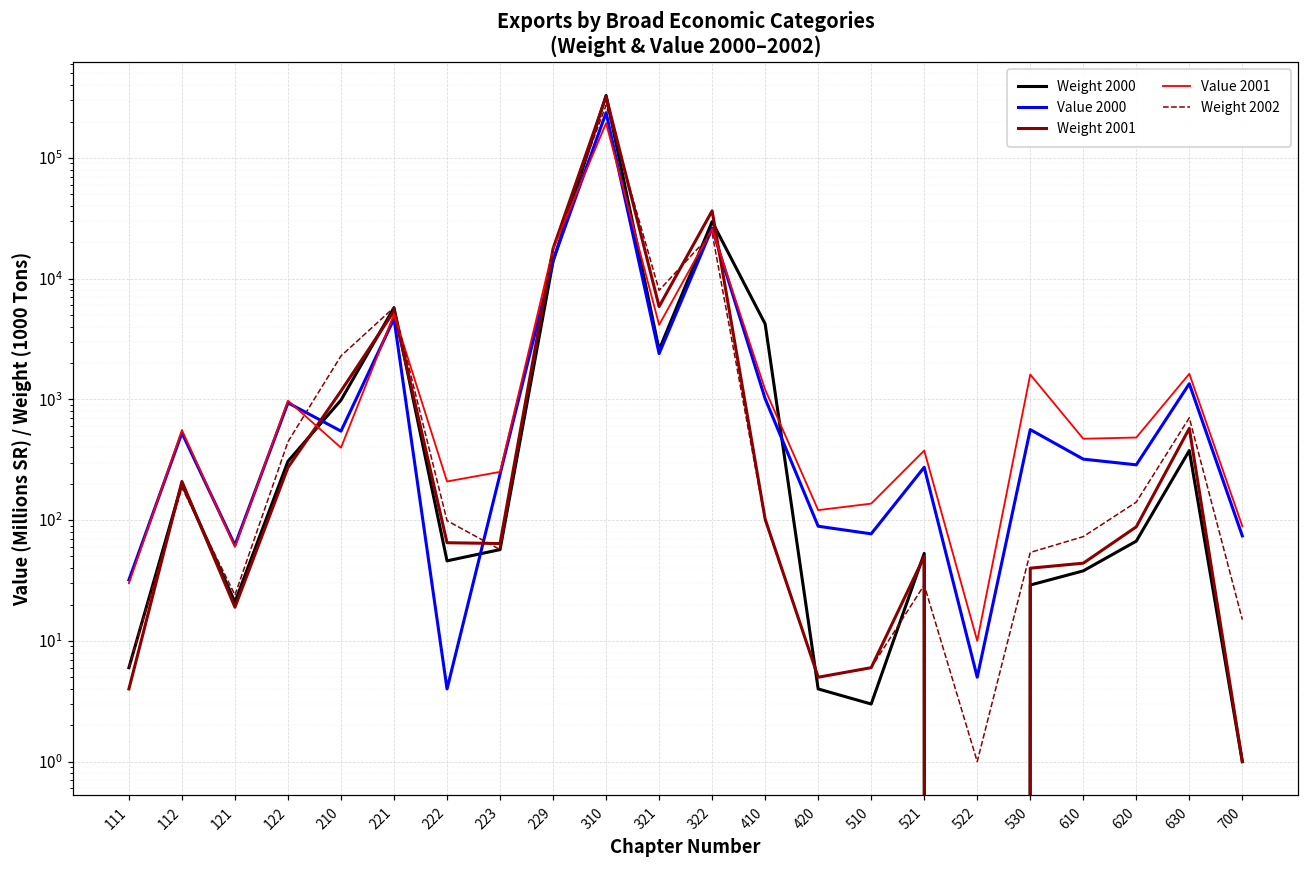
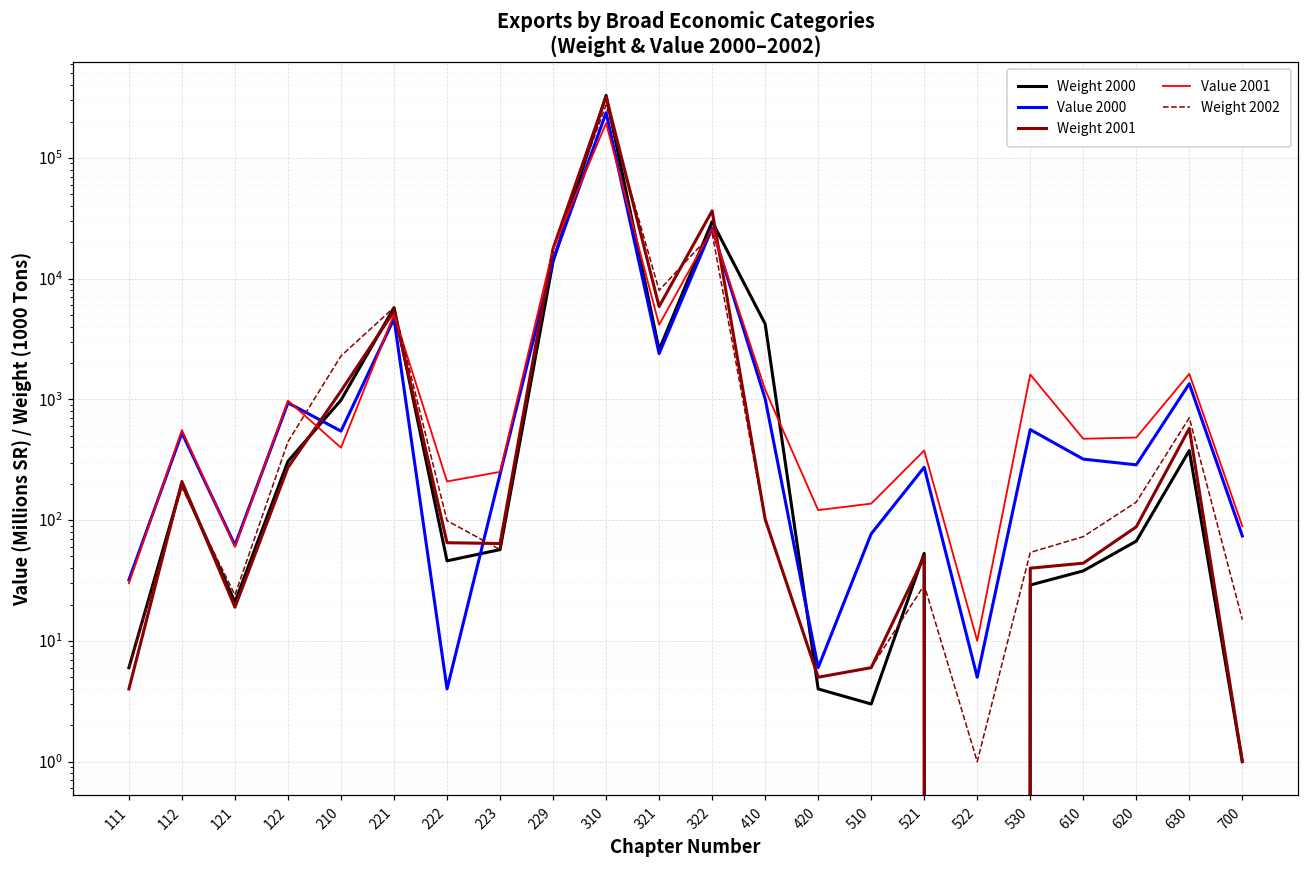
  {
    "Weight 2000": {
      "121": 21,
      "122": 310,
      "210": 1000,
      "222": 46,
      "321": 2600,
      "322": 30000,
      "410": 4200,
      "420": 4,
      "510": 3,
      "521": 50,
      "530": 29,
      "610": 38,
      "620": 70,
      "630": 380
    },
    "Value 2000": {
      "111": 32,
      "112": 500,
      "210": 500,
      "221": 4600,
      "222": 4,
      "310": 240000,
      "321": 2400,
      "410": 1000,
-     "420": 90,
+     "420": 6,
      "510": 80,
      "521": 270,
      "522": 5,
      "530": 600,
      "610": 320,
      "620": 290,
      "630": 1300,
      "700": 70
    },
    "Value 2001": {
      "111": 30,
      "112": 600,
      "210": 400,
      "221": 5000,
      "222": 210,
      "310": 190000,
      "321": 4100,
      "410": 1200,
      "420": 120,
      "510": 140,
      "521": 380,
      "522": 10,
      "530": 1600,
      "610": 470,
      "620": 500,
      "630": 1600,
      "700": 90
    }
  }
